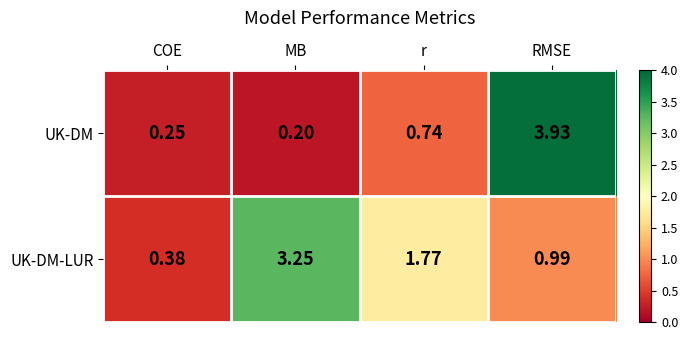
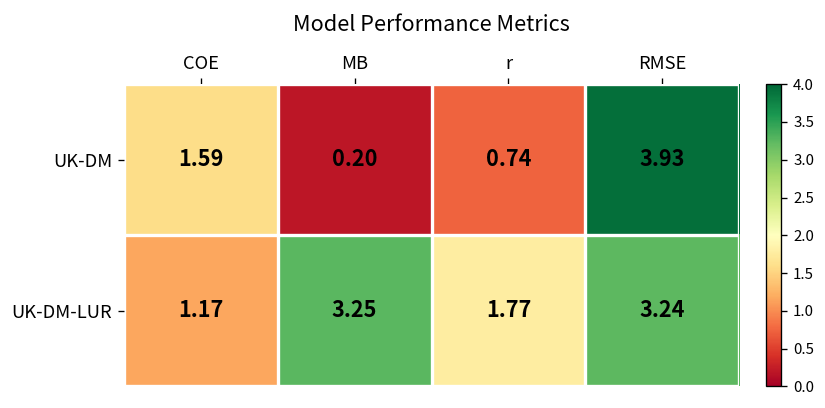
  {
    "UK-DM": {
-     "COE": 0.25,
+     "COE": 1.59,
      "MB": 0.20,
      "r": 0.74,
      "RMSE": 3.93
    },
    "UK-DM-LUR": {
-     "COE": 0.38,
+     "COE": 1.17,
      "MB": 3.25,
      "r": 1.77,
-     "RMSE": 0.99
+     "RMSE": 3.24
    }
  }
